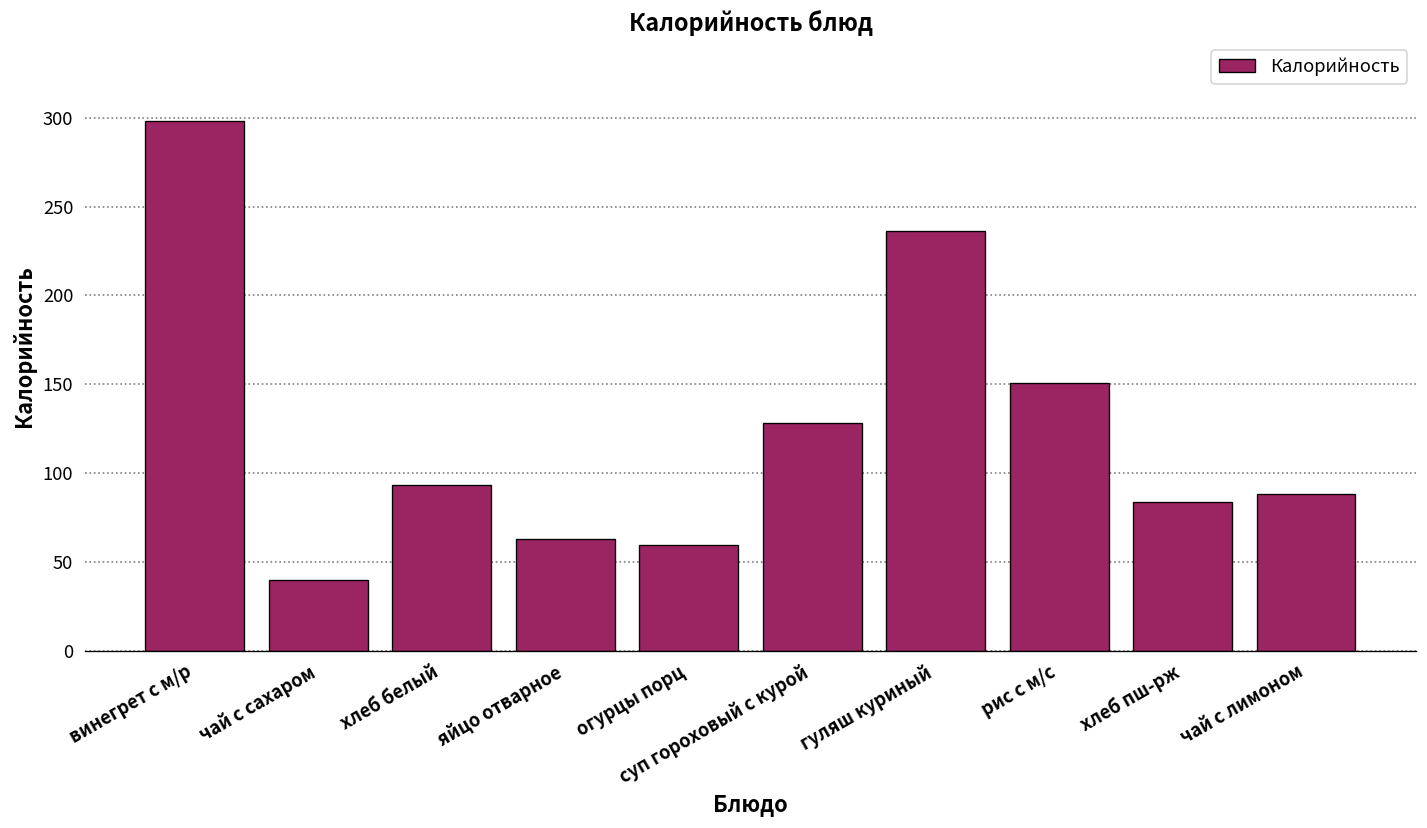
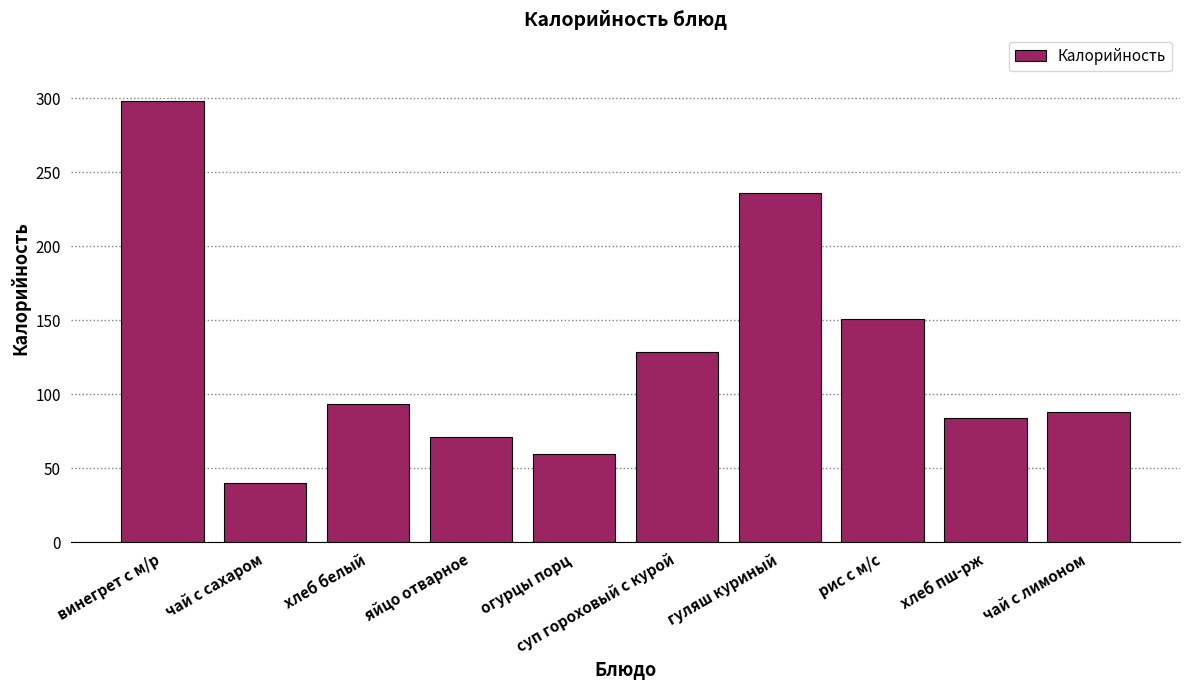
  {
    "винегрет с м/р": 298,
    "чай с сахаром": 40,
    "хлеб белый": 94,
-   "яйцо отварное": 63,
+   "яйцо отварное": 71,
    "огурцы порц": 60,
    "суп гороховый с курой": 128,
    "гуляш куриный": 236,
    "рис с м/с": 151,
    "хлеб пш-рж": 84,
    "чай с лимоном": 88
  }
